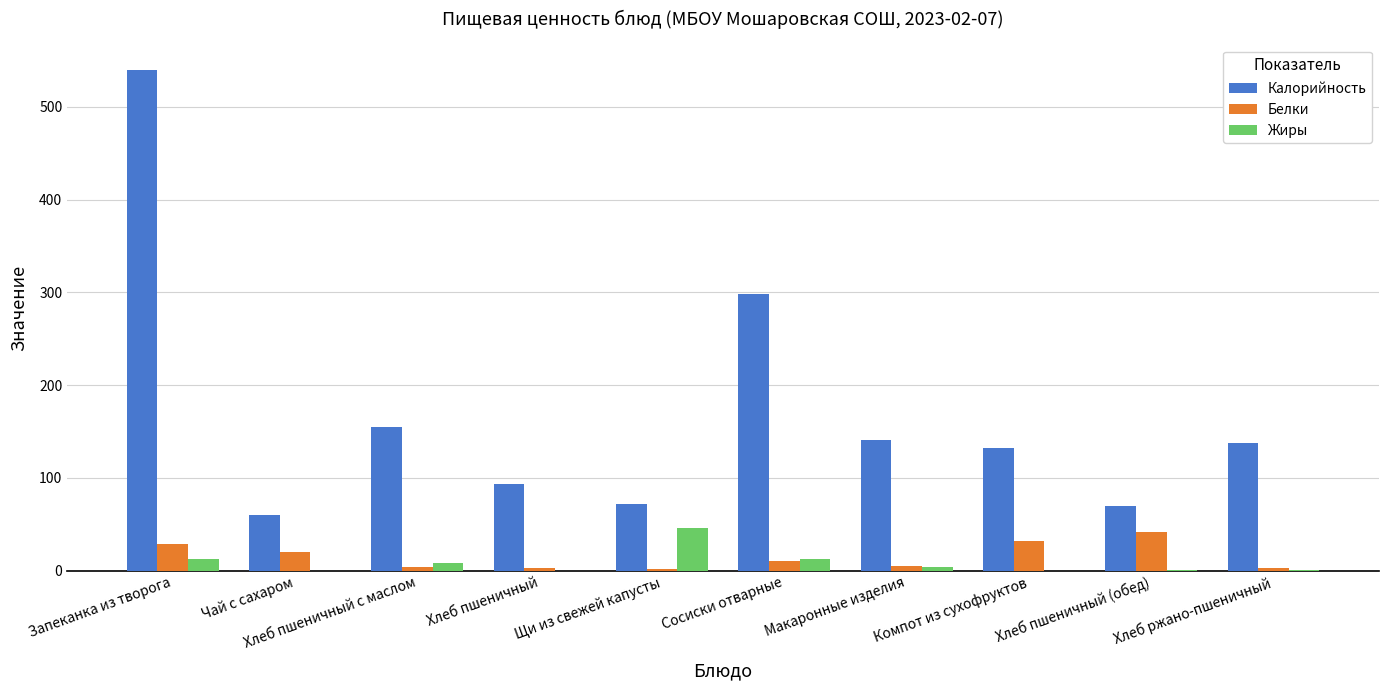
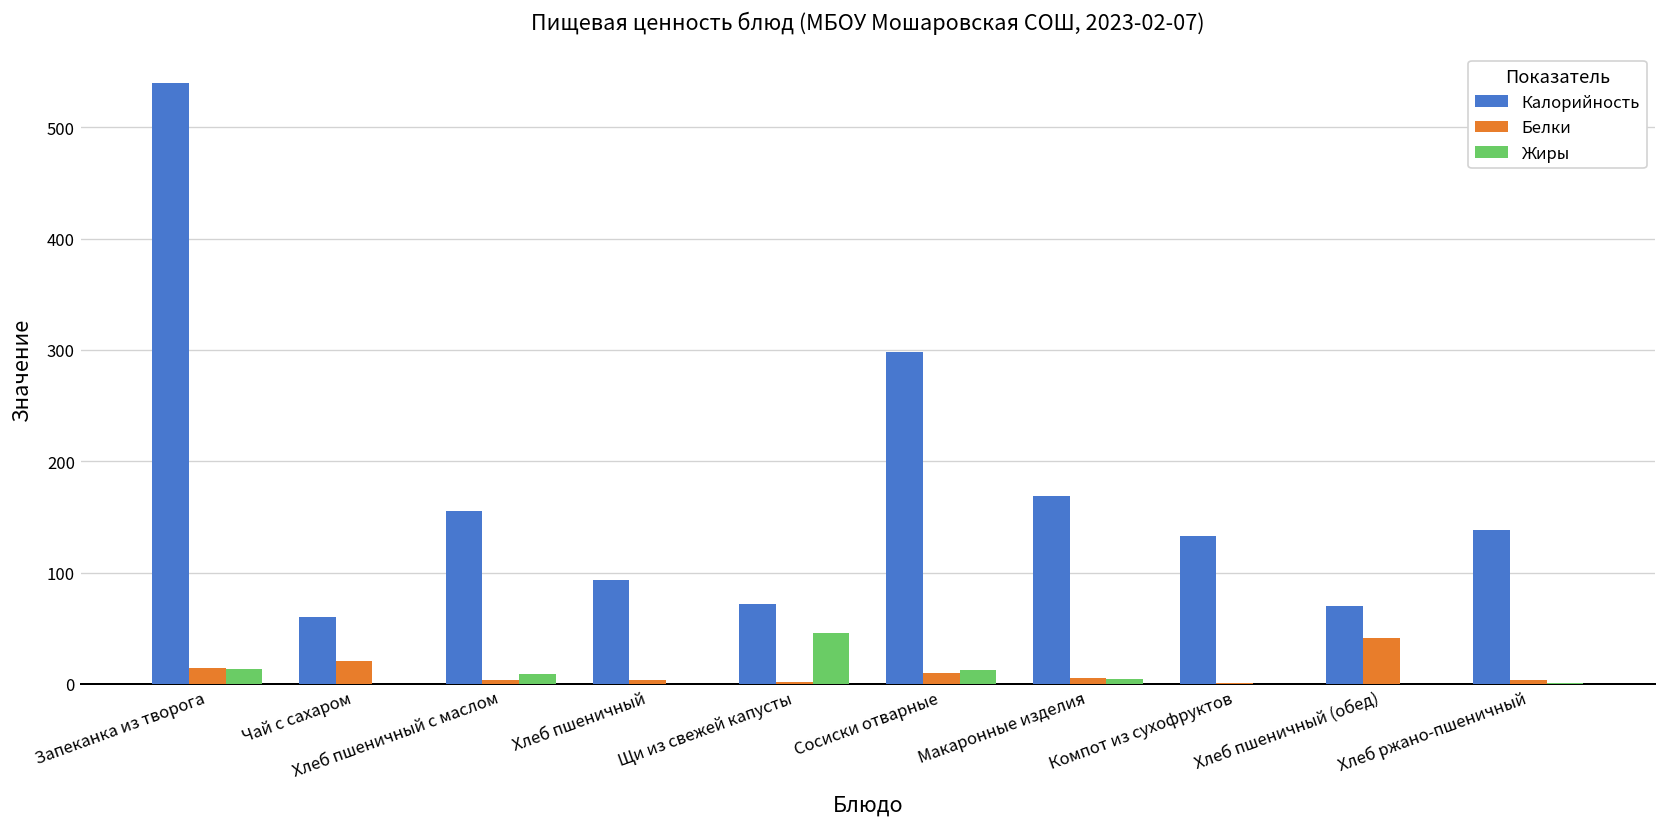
  {
    "Калорийность": {
      "Запеканка из творога": 540,
      "Чай с сахаром": 60,
      "Хлеб пшеничный с маслом": 160,
      "Хлеб пшеничный": 90,
      "Щи из свежей капусты": 70,
      "Сосиски отварные": 300,
-     "Макаронные изделия": 140,
+     "Макаронные изделия": 170,
      "Компот из сухофруктов": 130,
      "Хлеб пшеничный (обед)": 70,
      "Хлеб ржано-пшеничный": 140
    },
    "Белки": {
-     "Запеканка из творога": 30,
+     "Запеканка из творога": 10,
      "Чай с сахаром": 20,
      "Хлеб пшеничный с маслом": 0,
      "Хлеб пшеничный": 0,
      "Сосиски отварные": 10,
      "Макаронные изделия": 10,
-     "Компот из сухофруктов": 30,
+     "Компот из сухофруктов": 0,
      "Хлеб пшеничный (обед)": 40,
      "Хлеб ржано-пшеничный": 0
    },
    "Жиры": {
      "Запеканка из творога": 10,
      "Хлеб пшеничный с маслом": 10,
      "Щи из свежей капусты": 50,
      "Сосиски отварные": 10,
      "Макаронные изделия": 0
    }
  }
